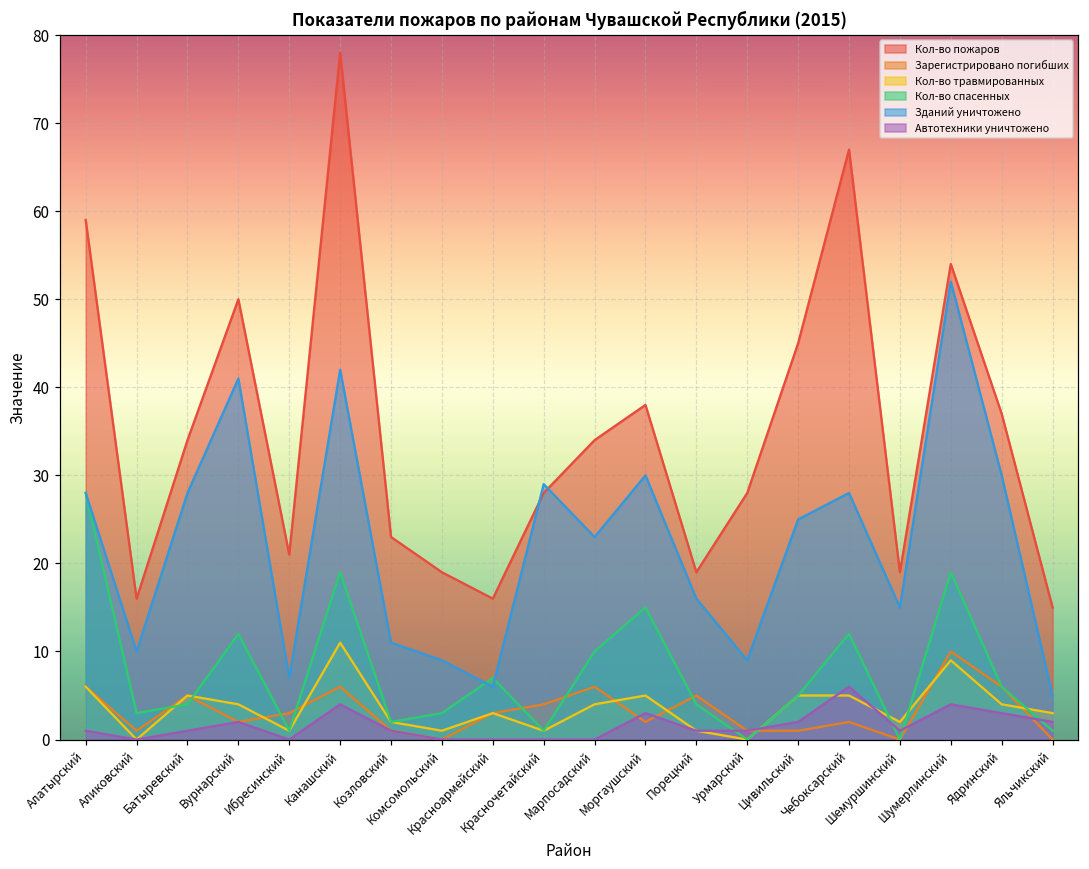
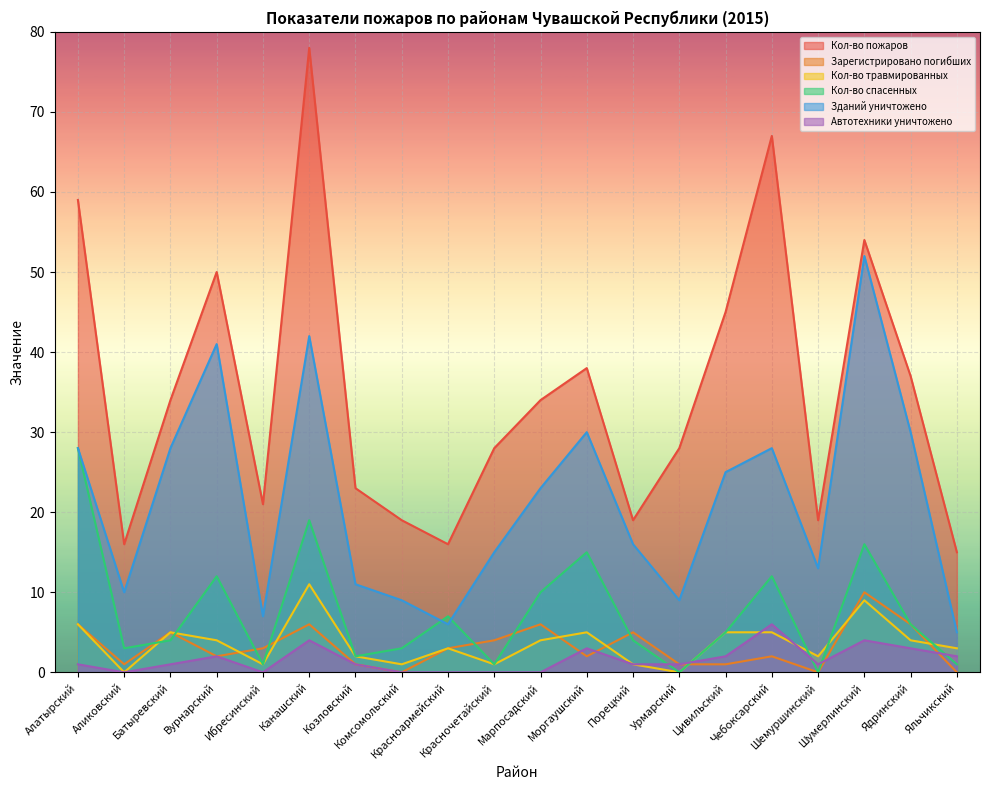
  {
    "Кол-во травмированных": {
      "Вурнарский": 4,
      "Канашский": 11,
      "Комсомольский": 1,
      "Марпосадский": 4,
      "Моргаушский": 5,
      "Чебоксарский": 5,
      "Шемуршинский": 2,
      "Шумерлинский": 9,
      "Ядринский": 4,
      "Яльчикский": 3
    },
    "Кол-во спасенных": {
      "Аликовский": 3,
      "Батыревский": 4,
      "Вурнарский": 12,
      "Канашский": 19,
      "Комсомольский": 3,
      "Красноармейский": 7,
      "Марпосадский": 10,
      "Моргаушский": 15,
      "Порецкий": 4,
      "Чебоксарский": 12,
-     "Шумерлинский": 19,
+     "Шумерлинский": 16,
      "Яльчикский": 1
    },
    "Зданий уничтожено": {
      "Аликовский": 10,
      "Батыревский": 28,
      "Вурнарский": 41,
      "Ибресинский": 7,
      "Канашский": 42,
      "Козловский": 11,
      "Комсомольский": 9,
      "Красноармейский": 6,
-     "Красночетайский": 29,
+     "Красночетайский": 15,
      "Марпосадский": 23,
      "Моргаушский": 30,
      "Порецкий": 16,
      "Урмарский": 9,
      "Цивильский": 25,
      "Чебоксарский": 28,
-     "Шемуршинский": 15,
+     "Шемуршинский": 13,
      "Шумерлинский": 52,
      "Ядринский": 30,
      "Яльчикский": 5
    },
    "Автотехники уничтожено": {
      "Алатырский": 1,
      "Батыревский": 1,
      "Ибресинский": 0,
      "Канашский": 4,
      "Красноармейский": 0,
      "Красночетайский": 0,
      "Марпосадский": 0,
      "Моргаушский": 3,
      "Цивильский": 2,
      "Чебоксарский": 6,
      "Шемуршинский": 1,
      "Шумерлинский": 4,
      "Ядринский": 3,
      "Яльчикский": 2
    }
  }
